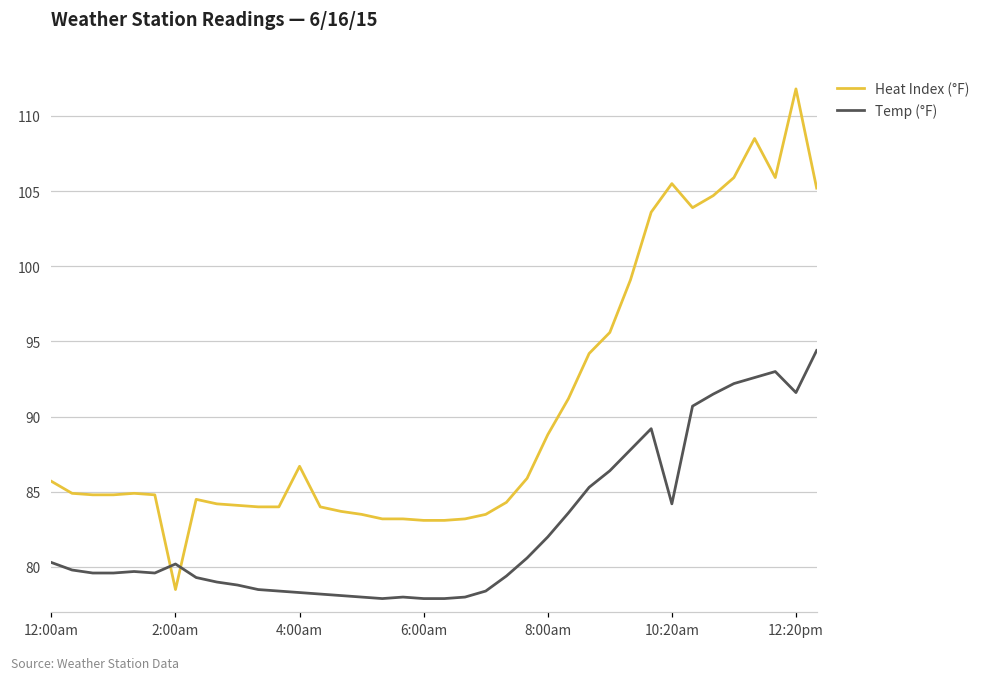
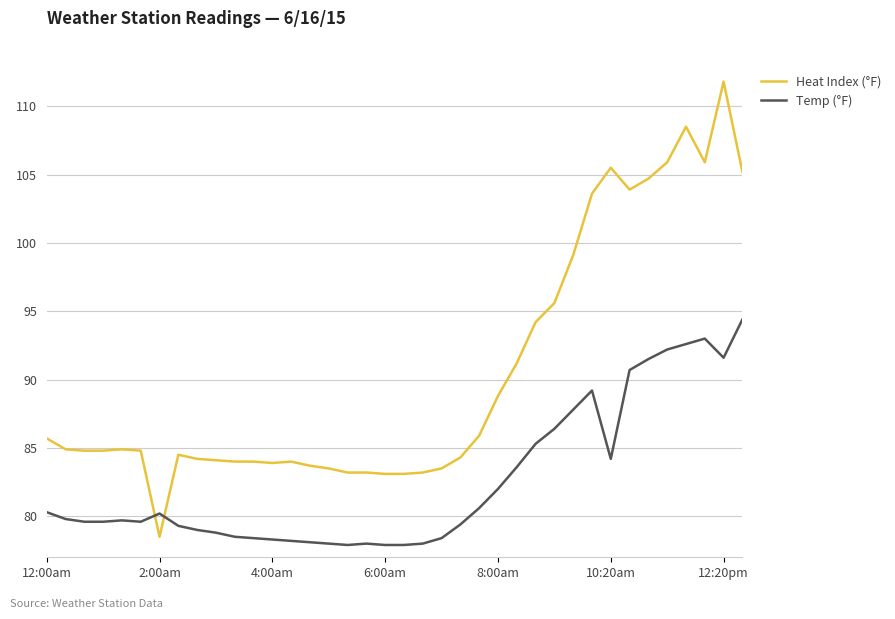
  {
    "Heat Index (°F)": {
      "12:00am": 85.7,
      "2:00am": 78.5,
-     "4:00am": 86.7,
+     "4:00am": 83.9,
      "6:00am": 83.1,
      "8:00am": 88.8,
      "10:20am": 105.5,
      "12:20pm": 111.8
    },
    "Temp (°F)": {
      "12:00am": 80.3,
      "2:00am": 80.2,
      "4:00am": 78.3,
      "6:00am": 77.9,
      "8:00am": 82.0,
      "10:20am": 84.2,
      "12:20pm": 91.6
    }
  }
